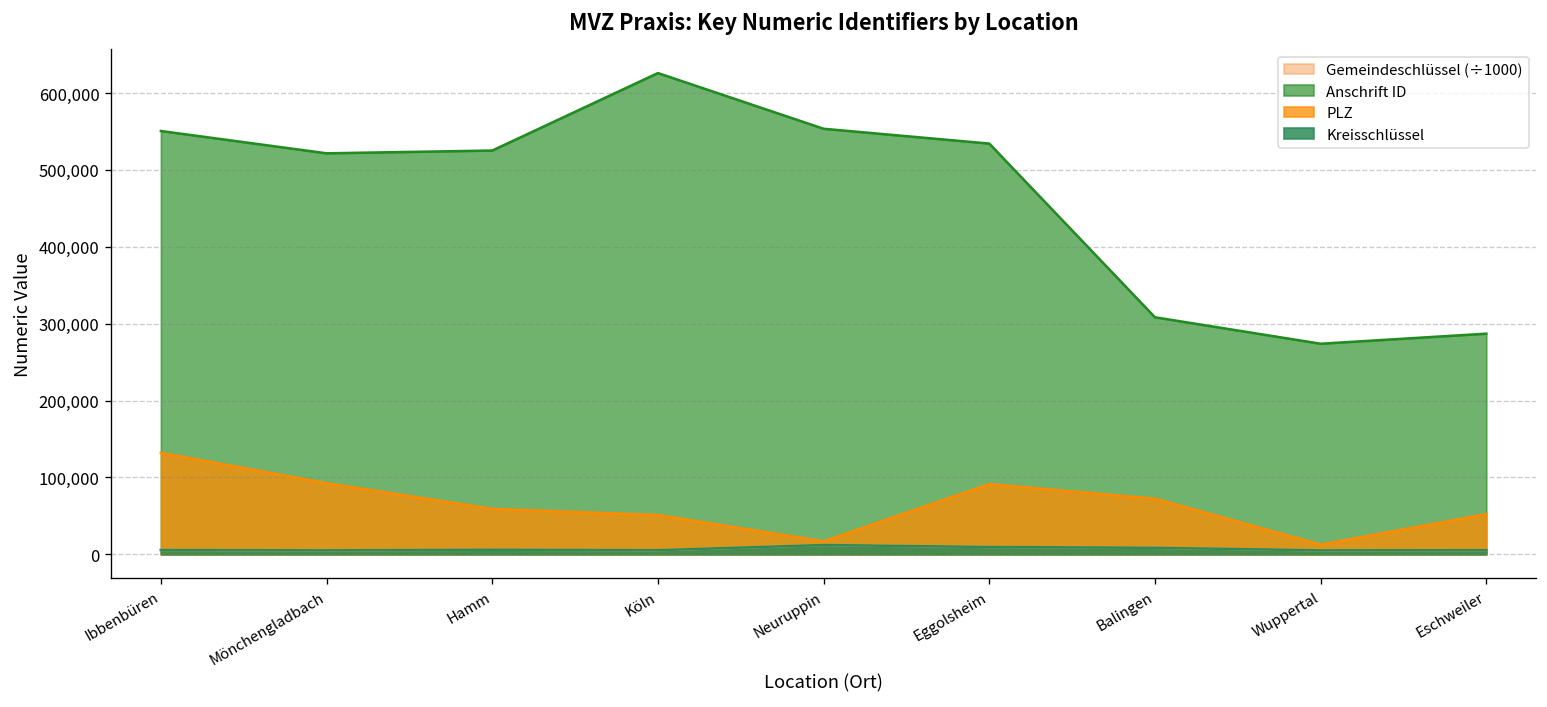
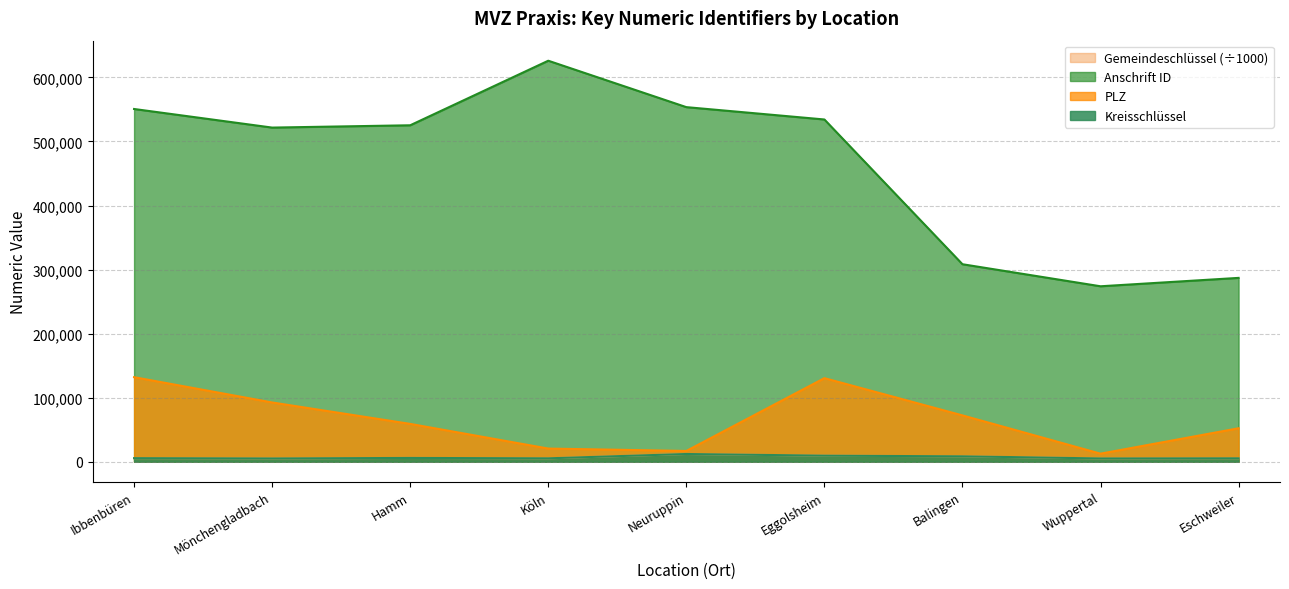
  {
    "PLZ": {
      "Ibbenbüren": "130,000",
      "Mönchengladbach": "90,000",
      "Hamm": "60,000",
-     "Köln": "50,000",
+     "Köln": "20,000",
      "Neuruppin": "20,000",
-     "Eggolsheim": "90,000",
+     "Eggolsheim": "130,000",
      "Balingen": "70,000",
      "Wuppertal": "10,000",
      "Eschweiler": "50,000"
    }
  }
